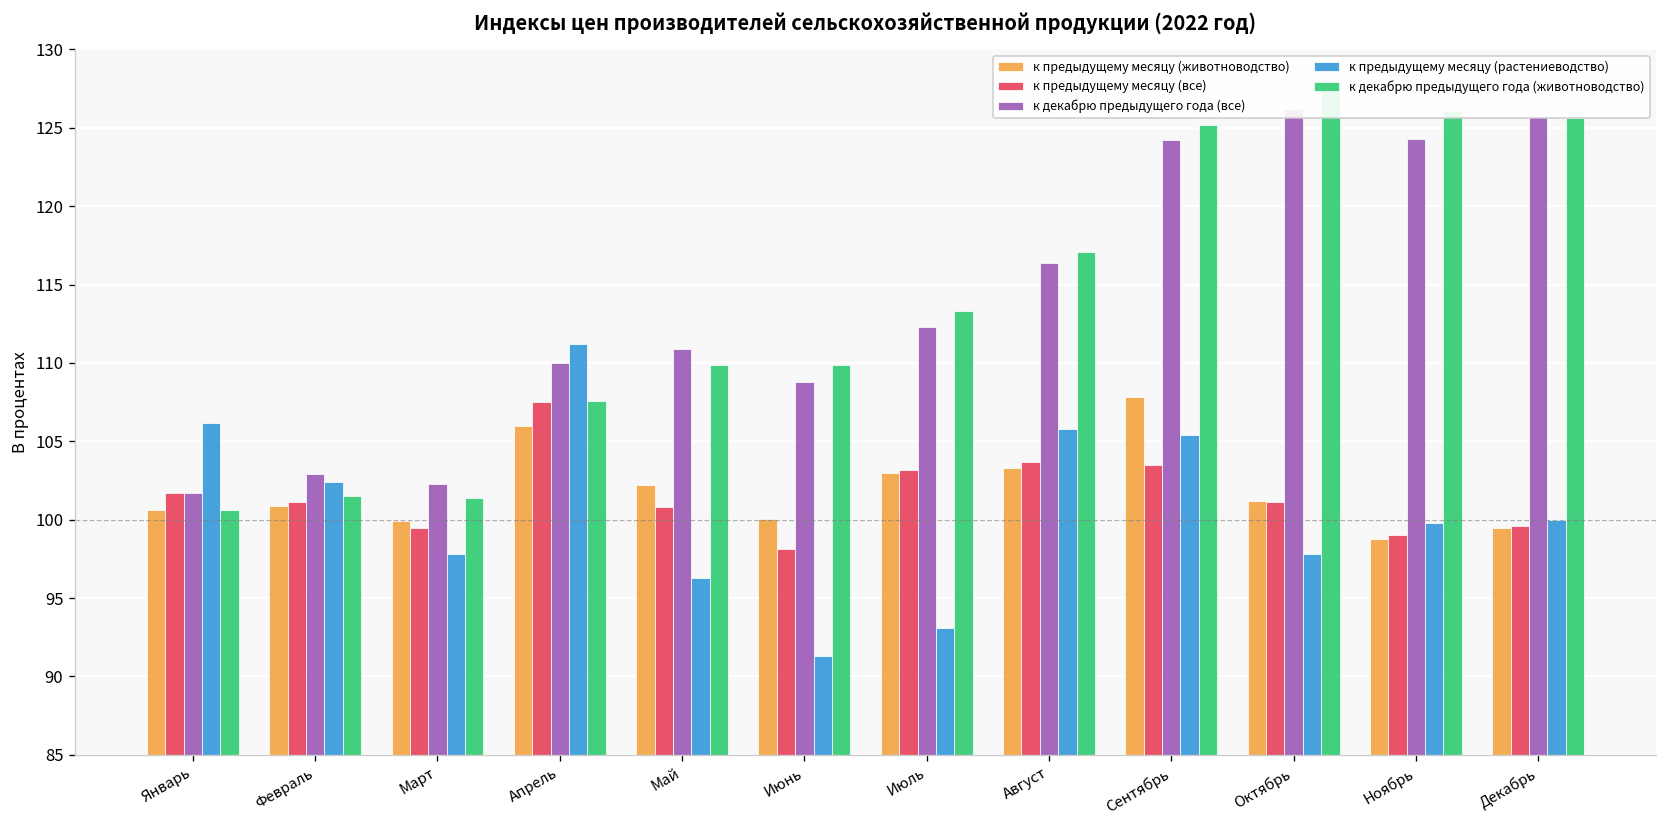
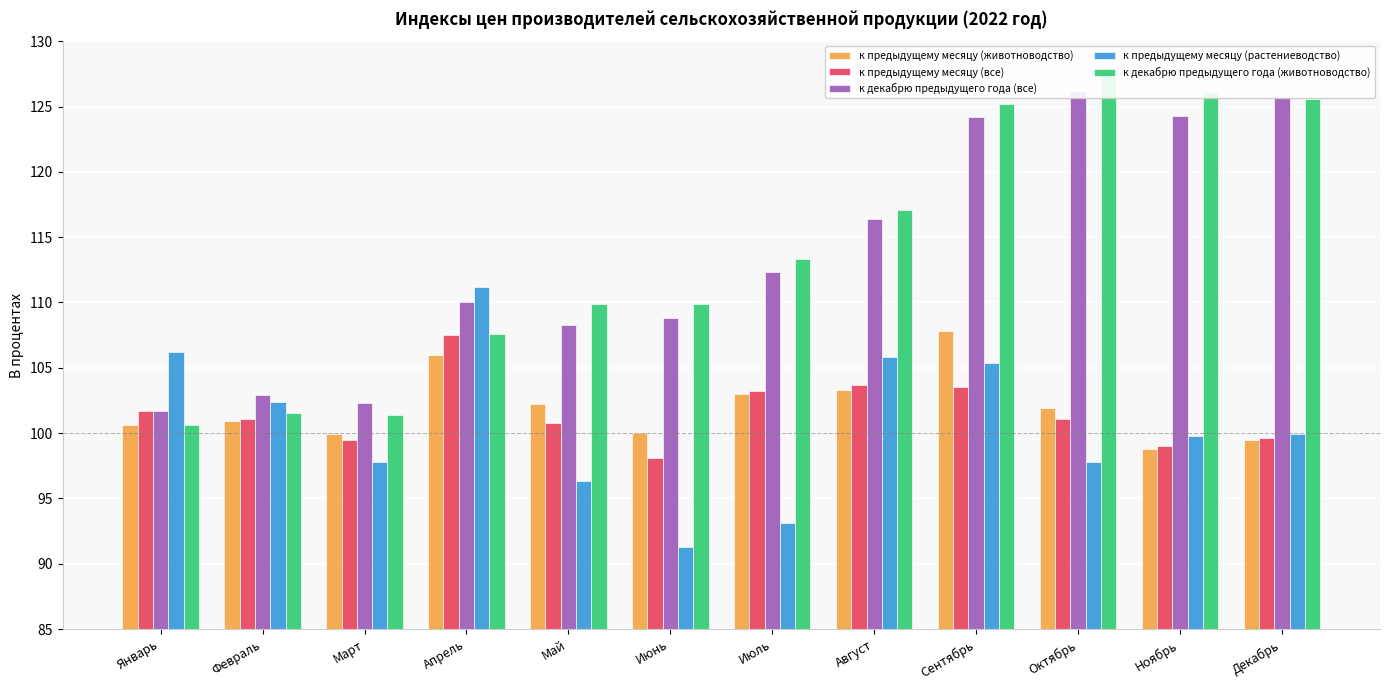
  {
    "к предыдущему месяцу (животноводство)": {
      "Январь": 100.6,
      "Февраль": 100.9,
      "Март": 99.9,
      "Апрель": 106.0,
      "Май": 102.2,
      "Июнь": 100.0,
      "Июль": 103.0,
      "Август": 103.3,
      "Сентябрь": 107.8,
-     "Октябрь": 101.2,
+     "Октябрь": 101.9,
      "Ноябрь": 98.8,
      "Декабрь": 99.5
    },
    "к предыдущему месяцу (все)": {
      "Январь": 101.7,
      "Февраль": 101.1,
      "Март": 99.5,
      "Апрель": 107.5,
      "Май": 100.8,
      "Июнь": 98.1,
      "Июль": 103.2,
      "Август": 103.7,
      "Сентябрь": 103.5,
      "Октябрь": 101.1,
      "Ноябрь": 99.0,
      "Декабрь": 99.6
    },
    "к декабрю предыдущего года (все)": {
      "Январь": 101.7,
      "Февраль": 102.9,
      "Март": 102.3,
      "Апрель": 110.0,
-     "Май": 110.9,
+     "Май": 108.3,
      "Июнь": 108.8,
      "Июль": 112.3,
      "Август": 116.4,
      "Сентябрь": 124.2,
      "Ноябрь": 124.3
    },
    "к предыдущему месяцу (растениеводство)": {
      "Январь": 106.2,
      "Февраль": 102.4,
      "Март": 97.8,
      "Апрель": 111.2,
      "Май": 96.3,
      "Июнь": 91.3,
      "Июль": 93.1,
      "Август": 105.8,
      "Сентябрь": 105.4,
      "Октябрь": 97.8,
      "Ноябрь": 99.8,
      "Декабрь": 100.0
    },
    "к декабрю предыдущего года (животноводство)": {
      "Январь": 100.6,
      "Февраль": 101.5,
      "Март": 101.4,
      "Апрель": 107.6,
      "Май": 109.9,
      "Июнь": 109.9,
      "Июль": 113.3,
      "Август": 117.1,
      "Сентябрь": 125.2,
      "Декабрь": 125.6
    }
  }
